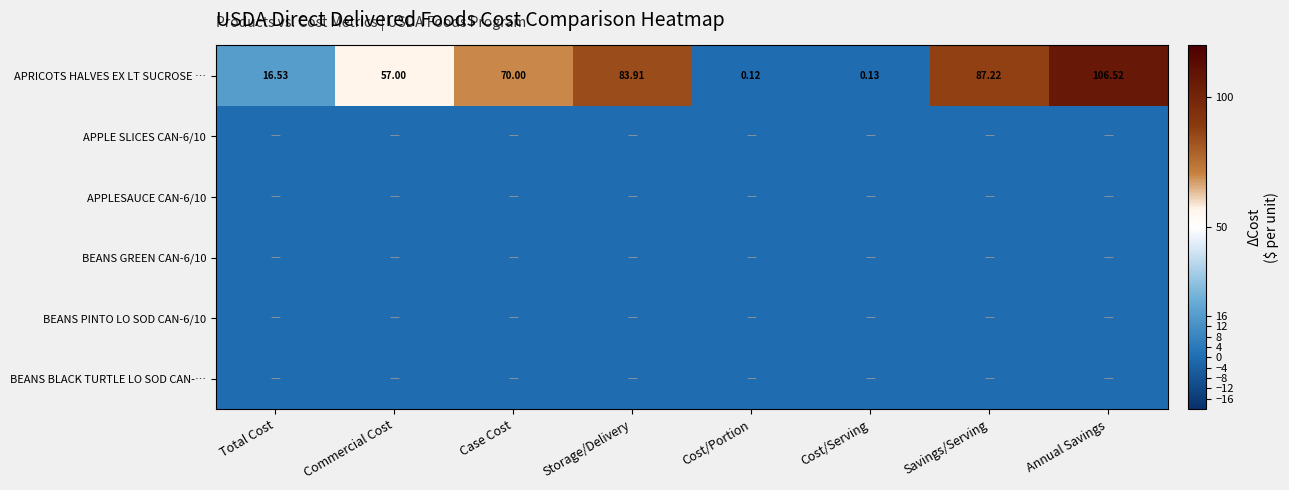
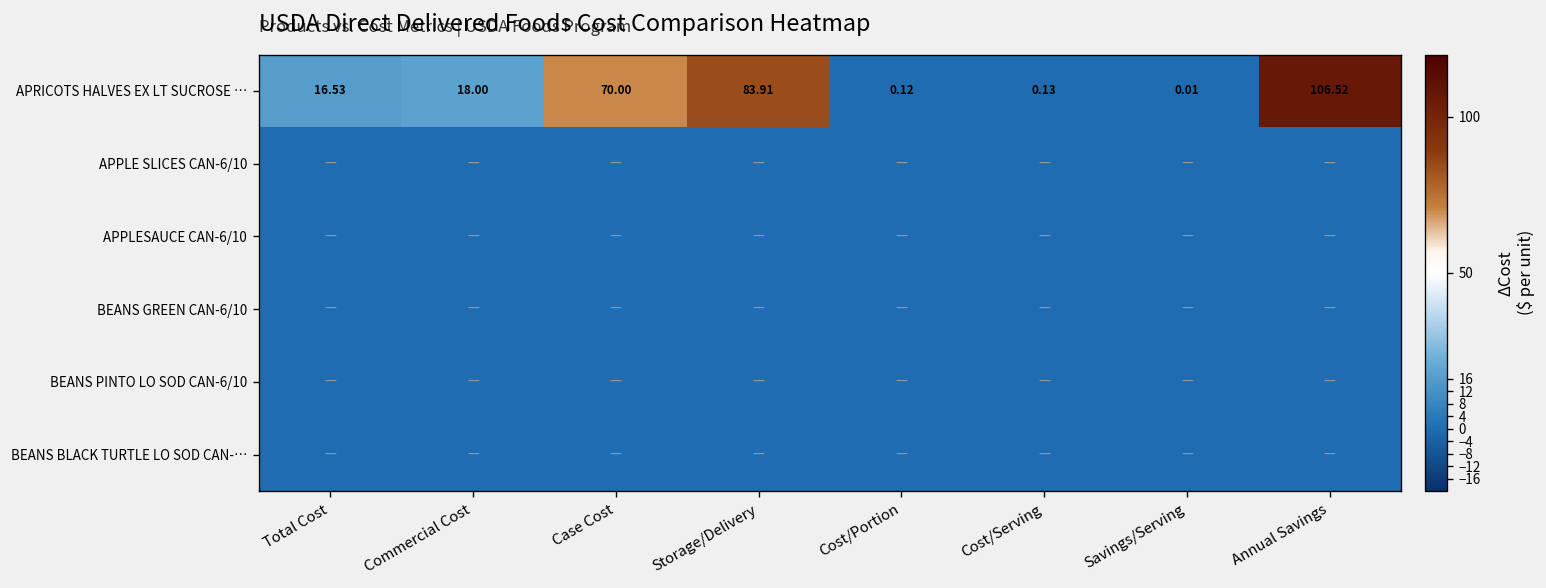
  {
    "APRICOTS HALVES EX LT SUCROSE …": {
      "Total Cost": 16.53,
-     "Commercial Cost": 57.00,
+     "Commercial Cost": 18.00,
      "Case Cost": 70.00,
      "Storage/Delivery": 83.91,
      "Cost/Portion": 0.12,
      "Cost/Serving": 0.13,
-     "Savings/Serving": 87.22,
+     "Savings/Serving": 0.01,
      "Annual Savings": 106.52
    }
  }
